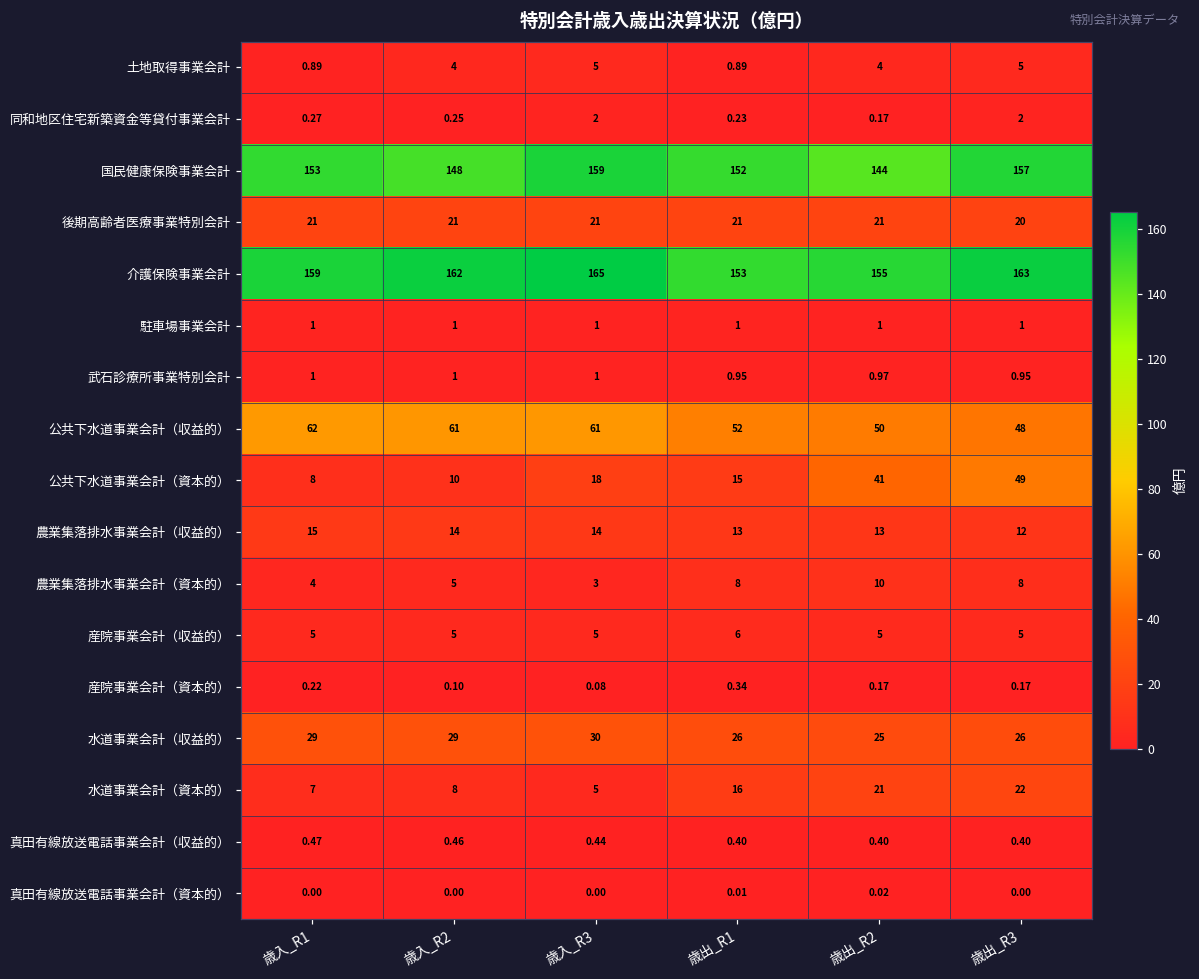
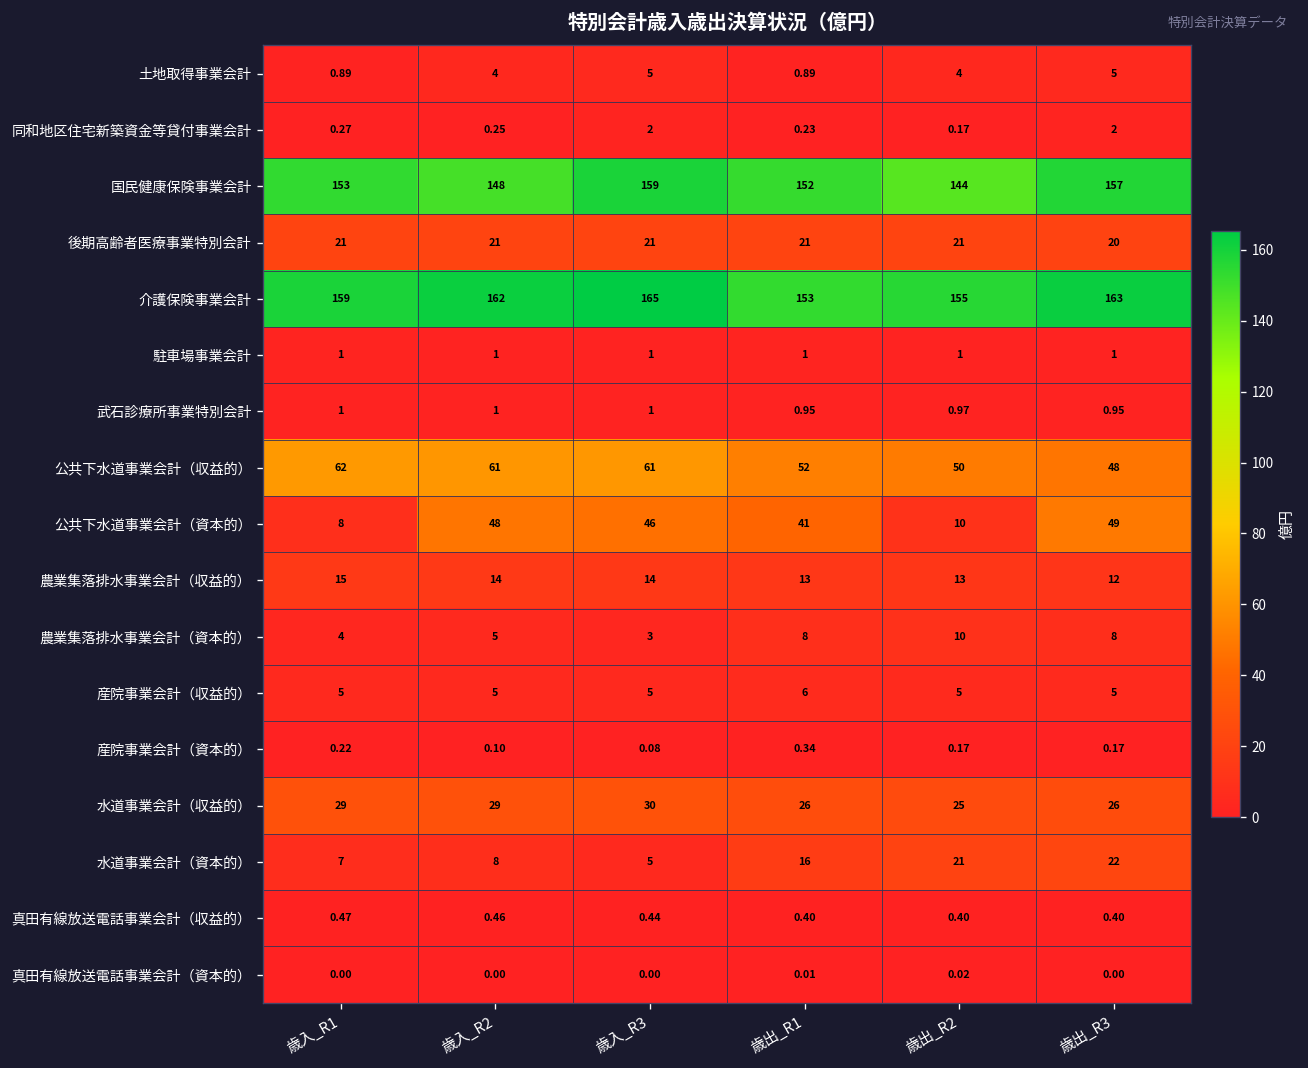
  {
    "土地取得事業会計": {
      "歳入_R1": 0.89,
      "歳入_R2": 4,
      "歳入_R3": 5,
      "歳出_R1": 0.89,
      "歳出_R2": 4,
      "歳出_R3": 5
    },
    "同和地区住宅新築資金等貸付事業会計": {
      "歳入_R1": 0.27,
      "歳入_R2": 0.25,
      "歳入_R3": 2,
      "歳出_R1": 0.23,
      "歳出_R2": 0.17,
      "歳出_R3": 2
    },
    "国民健康保険事業会計": {
      "歳入_R1": 153,
      "歳入_R2": 148,
      "歳入_R3": 159,
      "歳出_R1": 152,
      "歳出_R2": 144,
      "歳出_R3": 157
    },
    "後期高齢者医療事業特別会計": {
      "歳入_R1": 21,
      "歳入_R2": 21,
      "歳入_R3": 21,
      "歳出_R1": 21,
      "歳出_R2": 21,
      "歳出_R3": 20
    },
    "介護保険事業会計": {
      "歳入_R1": 159,
      "歳入_R2": 162,
      "歳入_R3": 165,
      "歳出_R1": 153,
      "歳出_R2": 155,
      "歳出_R3": 163
    },
    "駐車場事業会計": {
      "歳入_R1": 1,
      "歳入_R2": 1,
      "歳入_R3": 1,
      "歳出_R1": 1,
      "歳出_R2": 1,
      "歳出_R3": 1
    },
    "武石診療所事業特別会計": {
      "歳入_R1": 1,
      "歳入_R2": 1,
      "歳入_R3": 1,
      "歳出_R1": 0.95,
      "歳出_R2": 0.97,
      "歳出_R3": 0.95
    },
    "公共下水道事業会計（収益的）": {
      "歳入_R1": 62,
      "歳入_R2": 61,
      "歳入_R3": 61,
      "歳出_R1": 52,
      "歳出_R2": 50,
      "歳出_R3": 48
    },
    "公共下水道事業会計（資本的）": {
      "歳入_R1": 8,
-     "歳入_R2": 10,
-     "歳入_R3": 18,
-     "歳出_R1": 15,
-     "歳出_R2": 41,
+     "歳入_R2": 48,
+     "歳入_R3": 46,
+     "歳出_R1": 41,
+     "歳出_R2": 10,
      "歳出_R3": 49
    },
    "農業集落排水事業会計（収益的）": {
      "歳入_R1": 15,
      "歳入_R2": 14,
      "歳入_R3": 14,
      "歳出_R1": 13,
      "歳出_R2": 13,
      "歳出_R3": 12
    },
    "農業集落排水事業会計（資本的）": {
      "歳入_R1": 4,
      "歳入_R2": 5,
      "歳入_R3": 3,
      "歳出_R1": 8,
      "歳出_R2": 10,
      "歳出_R3": 8
    },
    "産院事業会計（収益的）": {
      "歳入_R1": 5,
      "歳入_R2": 5,
      "歳入_R3": 5,
      "歳出_R1": 6,
      "歳出_R2": 5,
      "歳出_R3": 5
    },
    "産院事業会計（資本的）": {
      "歳入_R1": 0.22,
      "歳入_R2": 0.10,
      "歳入_R3": 0.08,
      "歳出_R1": 0.34,
      "歳出_R2": 0.17,
      "歳出_R3": 0.17
    },
    "水道事業会計（収益的）": {
      "歳入_R1": 29,
      "歳入_R2": 29,
      "歳入_R3": 30,
      "歳出_R1": 26,
      "歳出_R2": 25,
      "歳出_R3": 26
    },
    "水道事業会計（資本的）": {
      "歳入_R1": 7,
      "歳入_R2": 8,
      "歳入_R3": 5,
      "歳出_R1": 16,
      "歳出_R2": 21,
      "歳出_R3": 22
    },
    "真田有線放送電話事業会計（収益的）": {
      "歳入_R1": 0.47,
      "歳入_R2": 0.46,
      "歳入_R3": 0.44,
      "歳出_R1": 0.40,
      "歳出_R2": 0.40,
      "歳出_R3": 0.40
    },
    "真田有線放送電話事業会計（資本的）": {
      "歳入_R1": 0.00,
      "歳入_R2": 0.00,
      "歳入_R3": 0.00,
      "歳出_R1": 0.01,
      "歳出_R2": 0.02,
      "歳出_R3": 0.00
    }
  }
